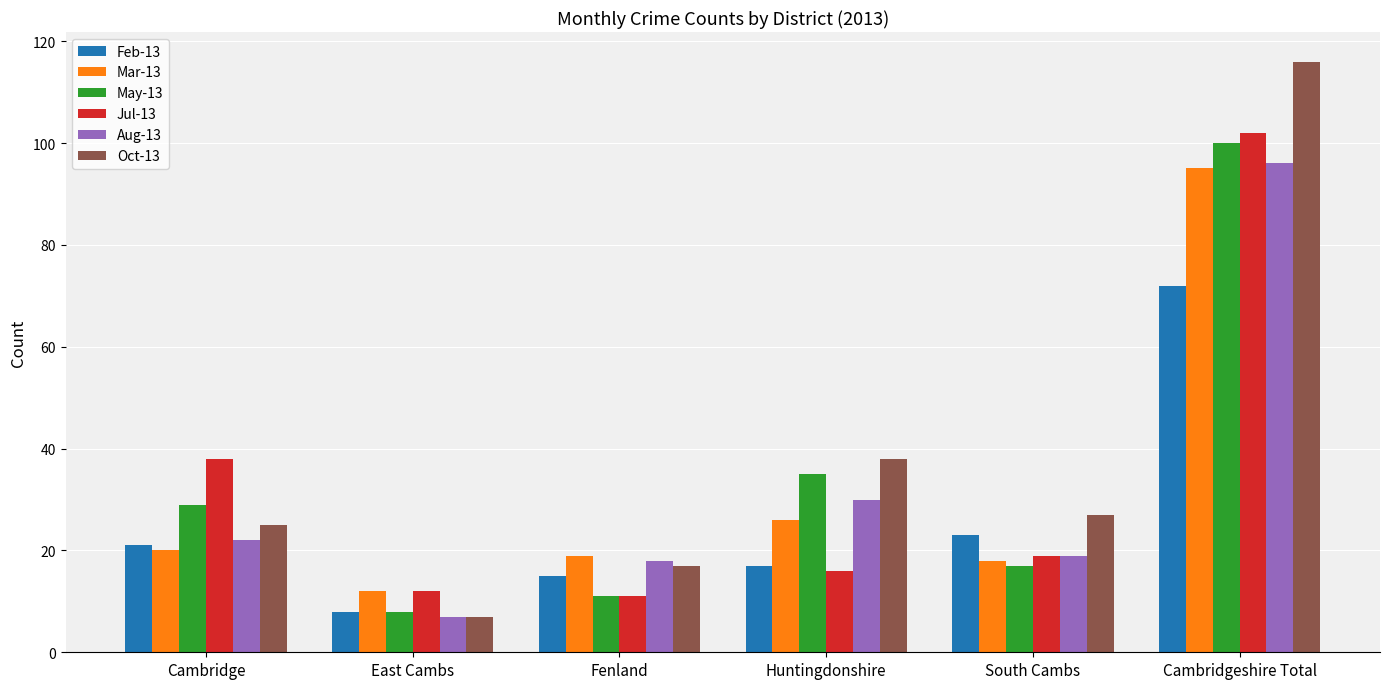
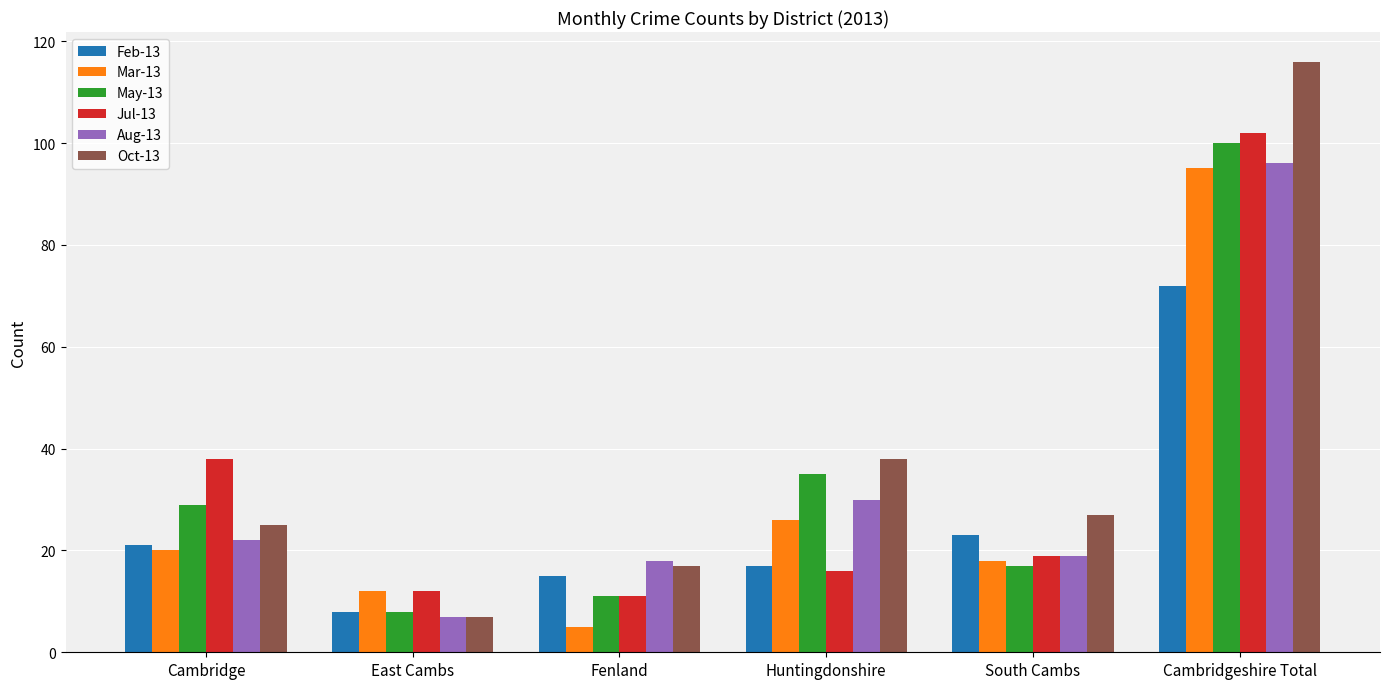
  {
    "Feb-13": {
      "Cambridge": 21,
      "East Cambs": 8,
      "Fenland": 15,
      "Huntingdonshire": 17,
      "South Cambs": 23,
      "Cambridgeshire Total": 72
    },
    "Mar-13": {
      "Cambridge": 20,
      "East Cambs": 12,
-     "Fenland": 19,
+     "Fenland": 5,
      "Huntingdonshire": 26,
      "South Cambs": 18,
      "Cambridgeshire Total": 95
    },
    "May-13": {
      "Cambridge": 29,
      "East Cambs": 8,
      "Fenland": 11,
      "Huntingdonshire": 35,
      "South Cambs": 17,
      "Cambridgeshire Total": 100
    },
    "Jul-13": {
      "Cambridge": 38,
      "East Cambs": 12,
      "Fenland": 11,
      "Huntingdonshire": 16,
      "South Cambs": 19,
      "Cambridgeshire Total": 102
    },
    "Aug-13": {
      "Cambridge": 22,
      "East Cambs": 7,
      "Fenland": 18,
      "Huntingdonshire": 30,
      "South Cambs": 19,
      "Cambridgeshire Total": 96
    },
    "Oct-13": {
      "Cambridge": 25,
      "East Cambs": 7,
      "Fenland": 17,
      "Huntingdonshire": 38,
      "South Cambs": 27,
      "Cambridgeshire Total": 116
    }
  }
